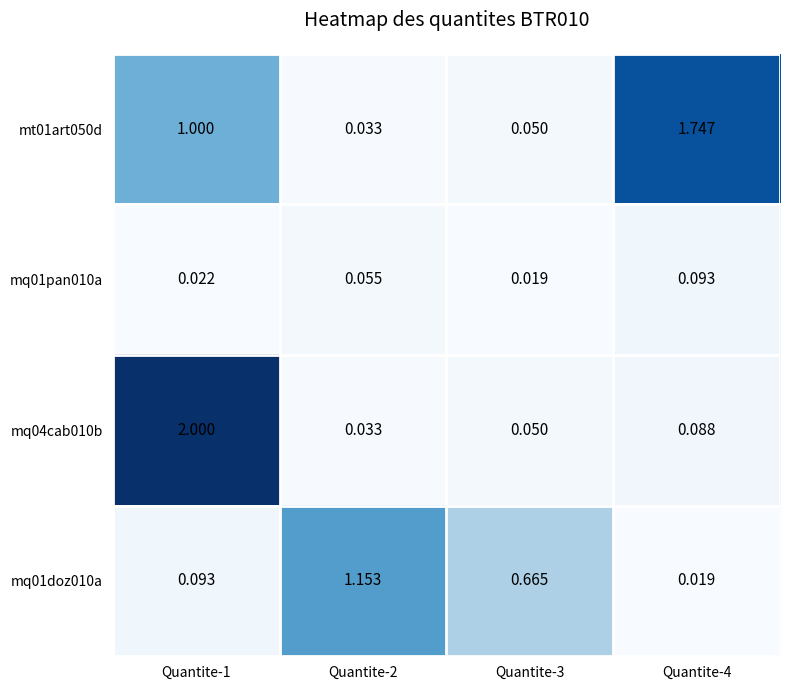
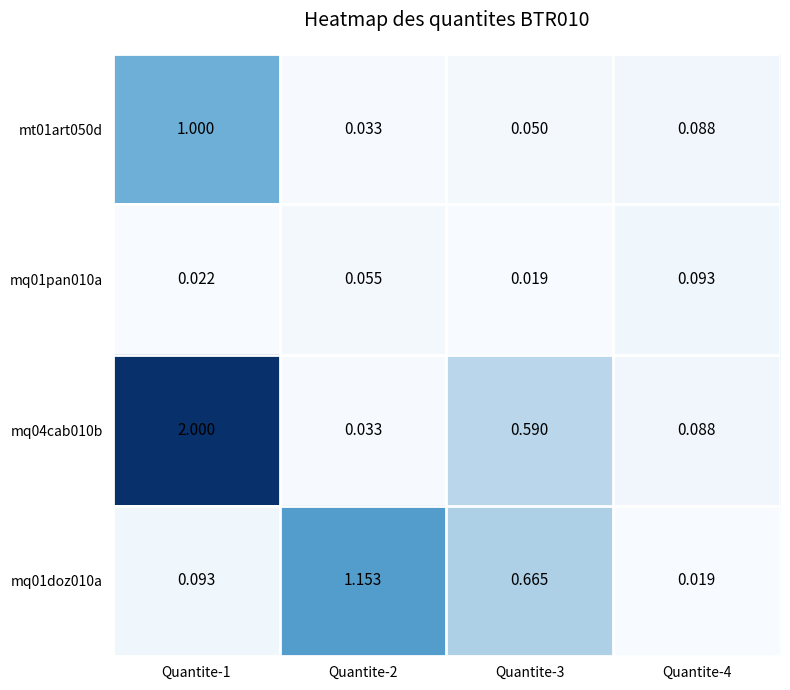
  {
    "mt01art050d": {
      "Quantite-1": 1.000,
      "Quantite-2": 0.033,
      "Quantite-3": 0.050,
-     "Quantite-4": 1.747
+     "Quantite-4": 0.088
    },
    "mq01pan010a": {
      "Quantite-1": 0.022,
      "Quantite-2": 0.055,
      "Quantite-3": 0.019,
      "Quantite-4": 0.093
    },
    "mq04cab010b": {
      "Quantite-1": 2.000,
      "Quantite-2": 0.033,
-     "Quantite-3": 0.050,
+     "Quantite-3": 0.590,
      "Quantite-4": 0.088
    },
    "mq01doz010a": {
      "Quantite-1": 0.093,
      "Quantite-2": 1.153,
      "Quantite-3": 0.665,
      "Quantite-4": 0.019
    }
  }
